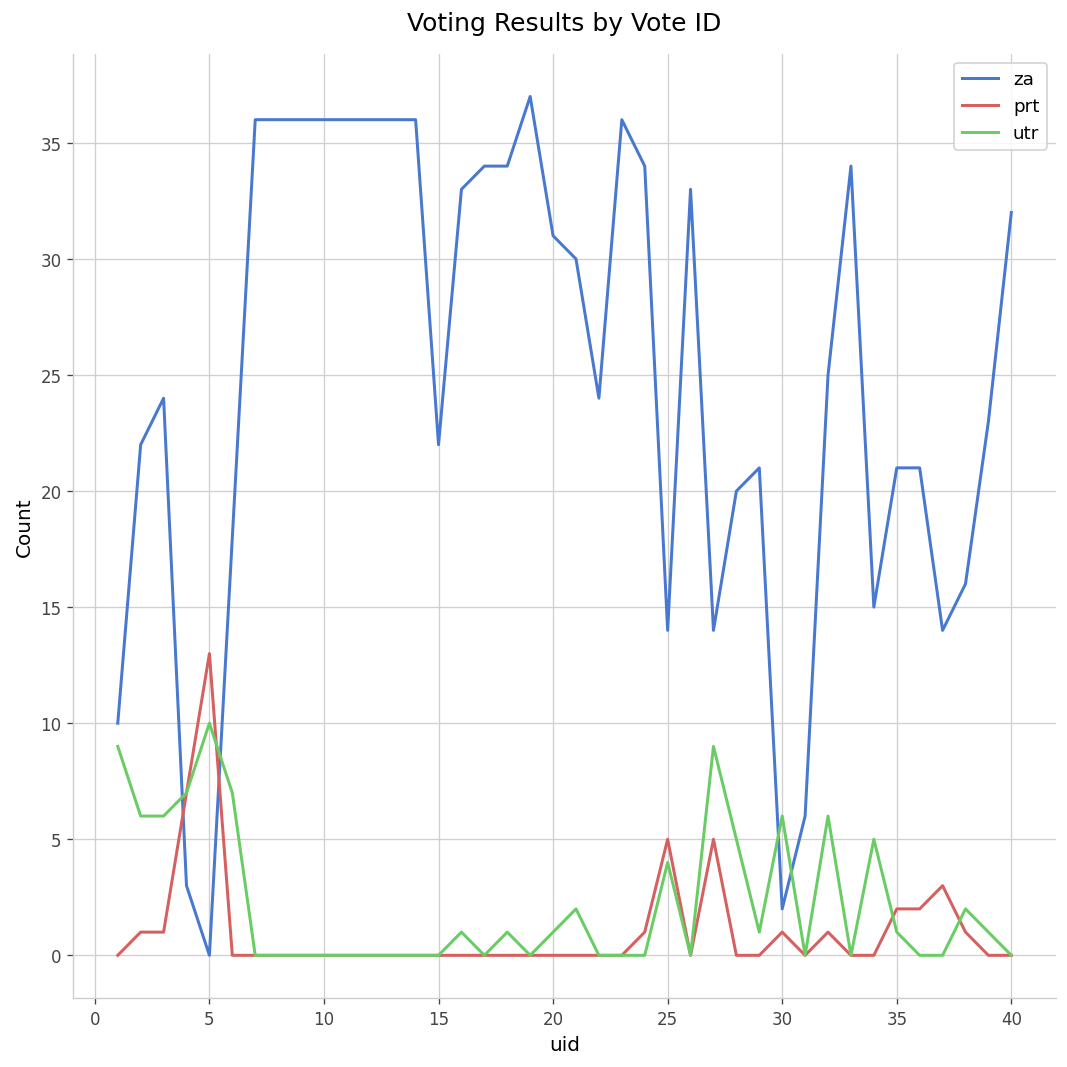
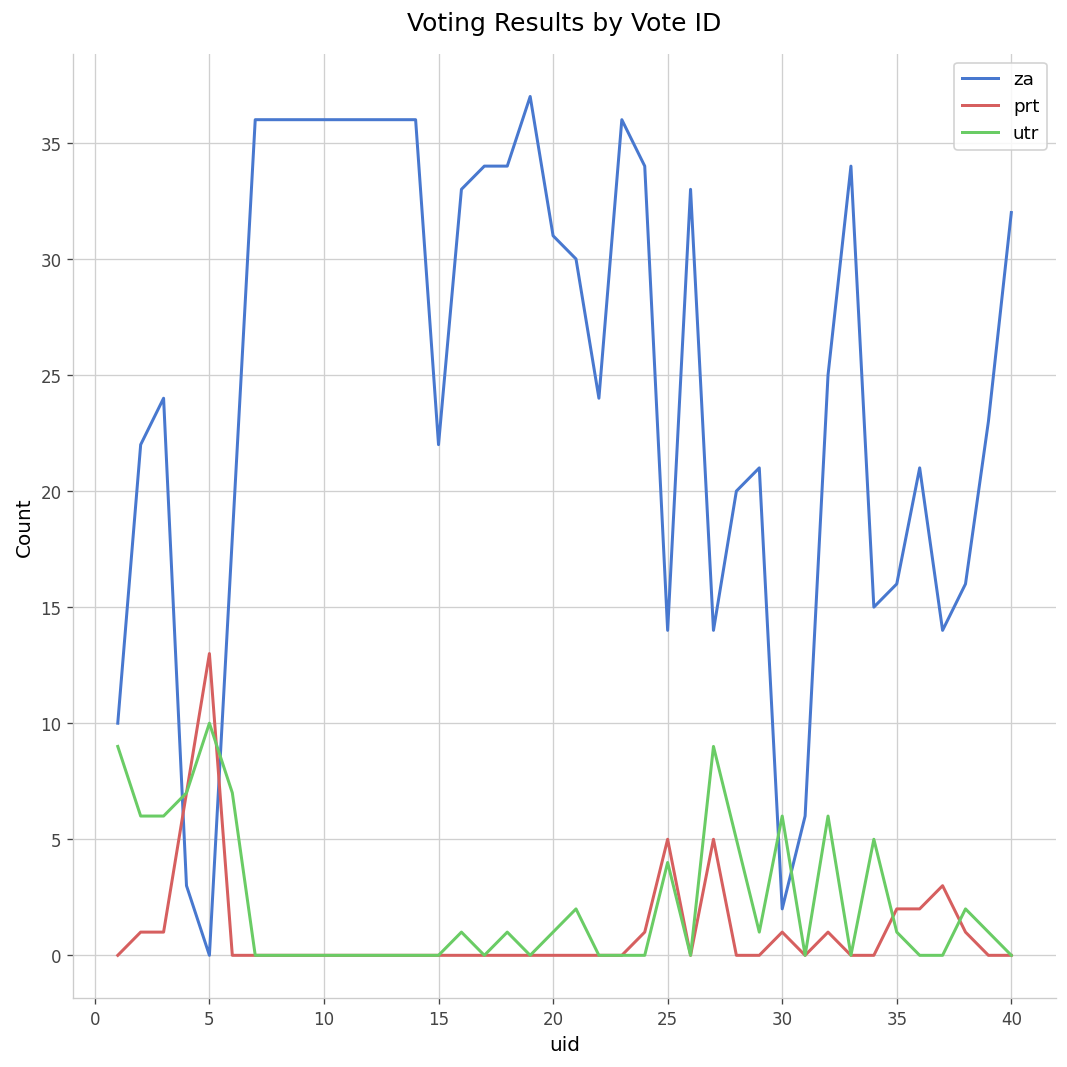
  {
    "za": {
      "5": 0,
      "10": 36,
      "15": 22,
      "20": 31,
      "25": 14,
      "30": 2,
-     "35": 21,
+     "35": 16,
      "40": 32
    },
    "prt": {
      "5": 13,
      "20": 0,
      "25": 5,
      "30": 1,
      "35": 2
    },
    "utr": {
      "5": 10,
      "20": 1,
      "25": 4,
      "30": 6,
      "35": 1
    }
  }
